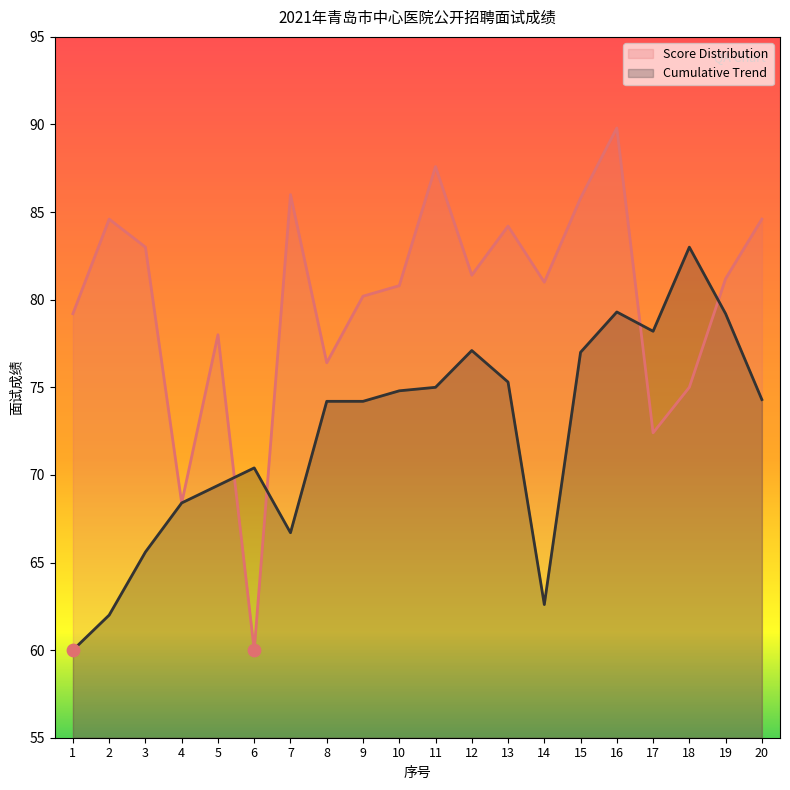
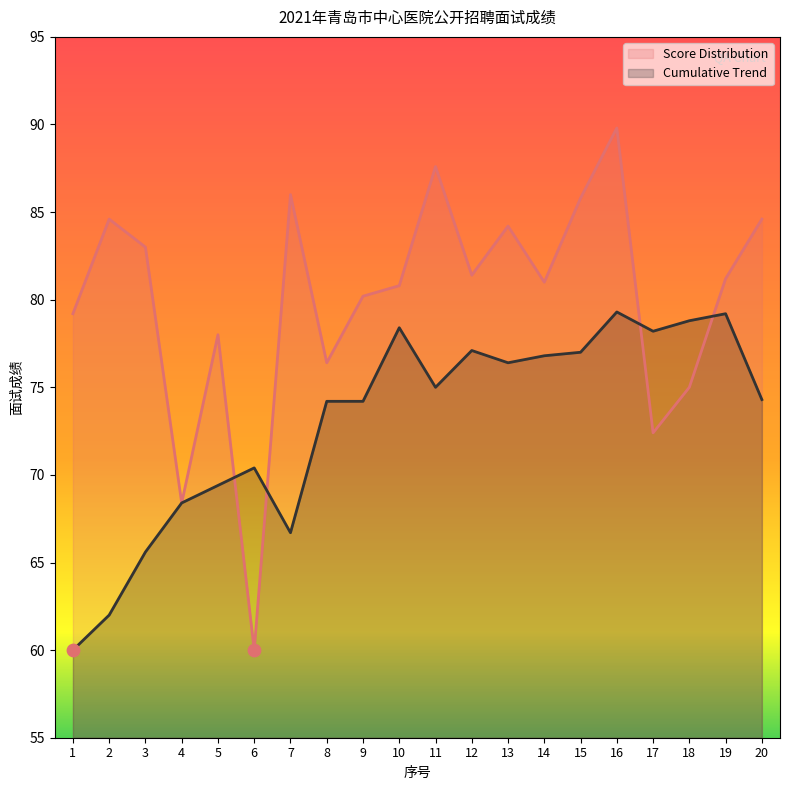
  {
    "Cumulative Trend": {
      "2": 62.0,
      "3": 65.6,
      "5": 69.4,
      "6": 70.4,
      "7": 66.7,
      "8": 74.2,
      "9": 74.2,
-     "10": 74.8,
+     "10": 78.4,
      "11": 75.0,
      "12": 77.1,
-     "13": 75.3,
-     "14": 62.6,
+     "13": 76.4,
+     "14": 76.8,
      "15": 77.0,
      "16": 79.3,
      "17": 78.2,
-     "18": 83.0,
+     "18": 78.8,
      "19": 79.2,
      "20": 74.3
    }
  }
